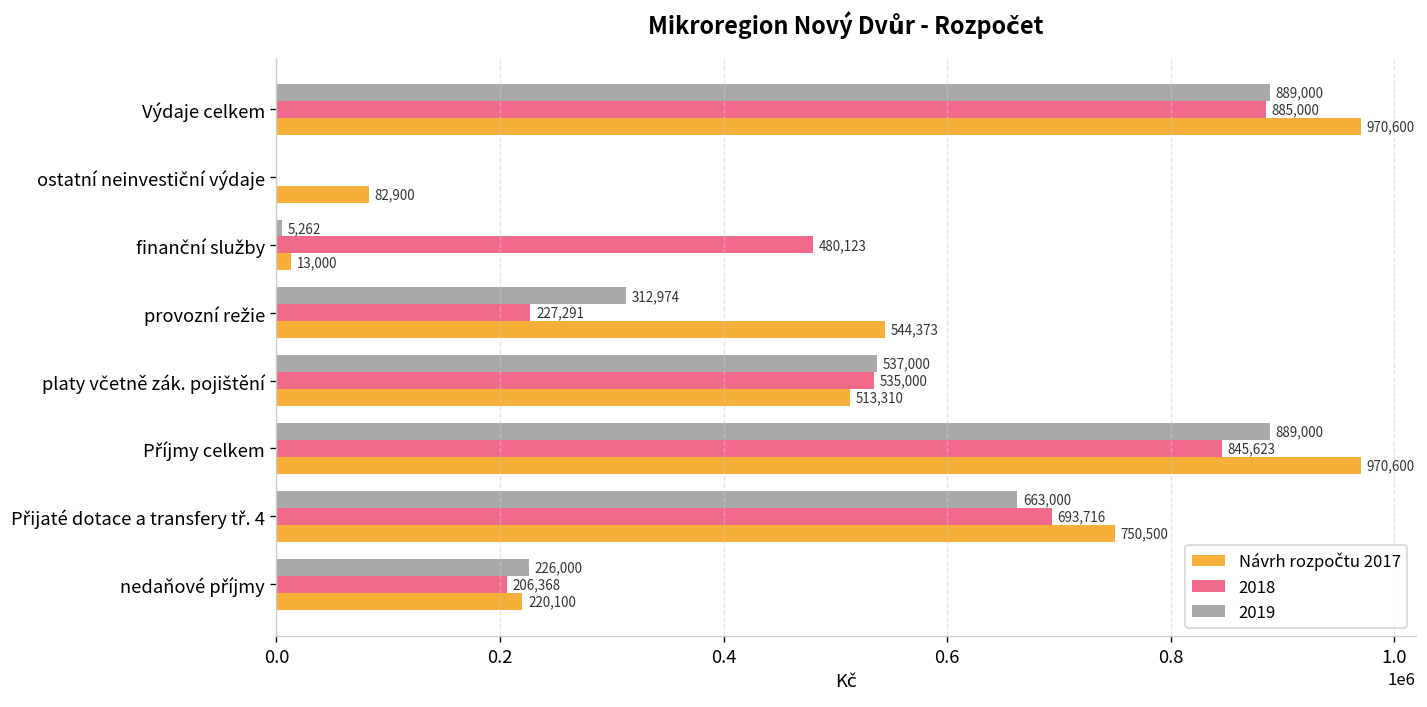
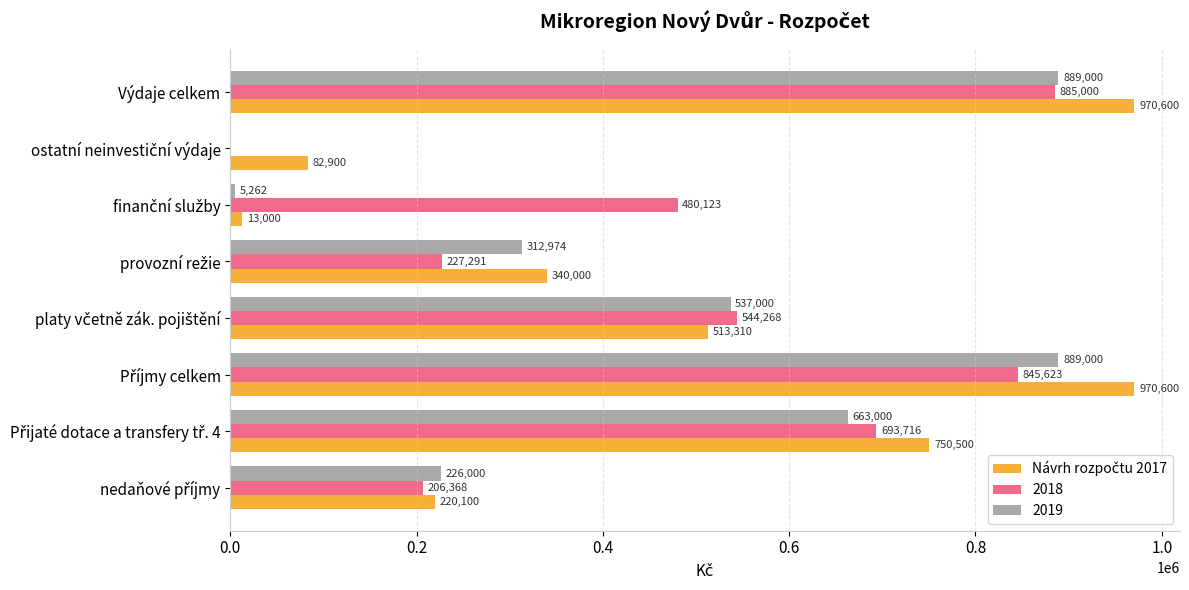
  {
    "Návrh rozpočtu 2017": {
      "Výdaje celkem": "970,600",
      "ostatní neinvestiční výdaje": "82,900",
      "finanční služby": "13,000",
-     "provozní režie": "544,373",
+     "provozní režie": "340,000",
      "platy včetně zák. pojištění": "513,310",
      "Příjmy celkem": "970,600",
      "Přijaté dotace a transfery tř. 4": "750,500",
      "nedaňové příjmy": "220,100"
    },
    "2018": {
      "Výdaje celkem": "885,000",
      "finanční služby": "480,123",
      "provozní režie": "227,291",
-     "platy včetně zák. pojištění": "535,000",
+     "platy včetně zák. pojištění": "544,268",
      "Příjmy celkem": "845,623",
      "Přijaté dotace a transfery tř. 4": "693,716",
      "nedaňové příjmy": "206,368"
    },
    "2019": {
      "Výdaje celkem": "889,000",
      "finanční služby": "5,262",
      "provozní režie": "312,974",
      "platy včetně zák. pojištění": "537,000",
      "Příjmy celkem": "889,000",
      "Přijaté dotace a transfery tř. 4": "663,000",
      "nedaňové příjmy": "226,000"
    }
  }
